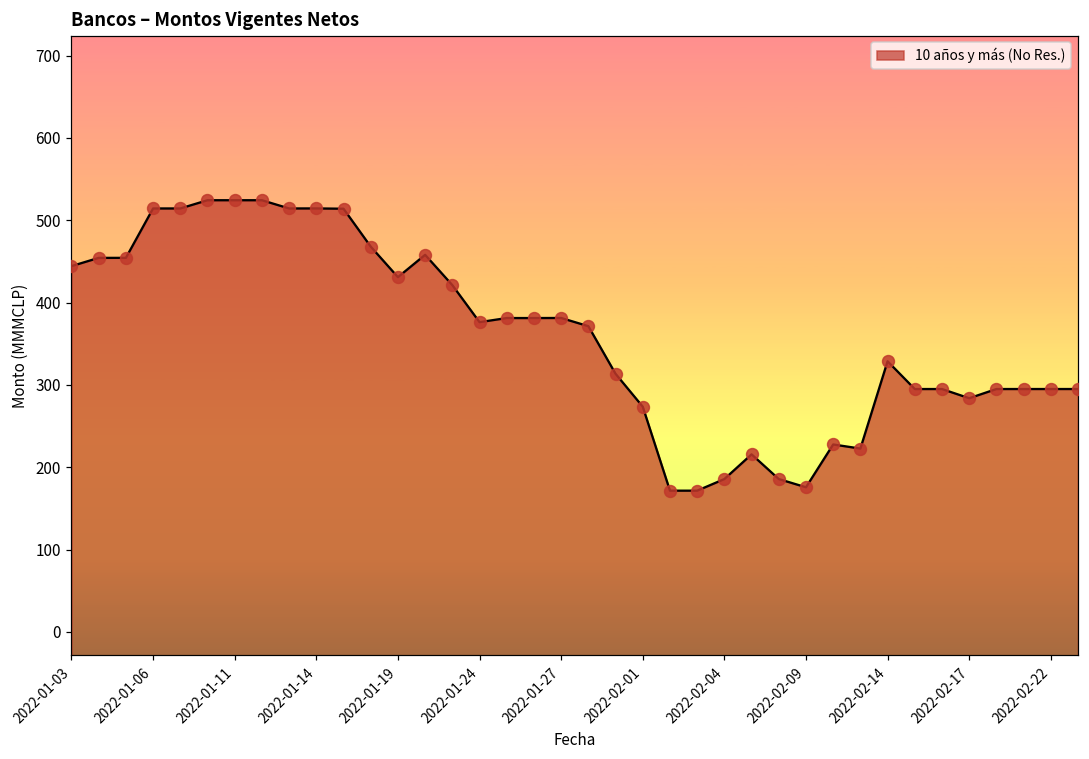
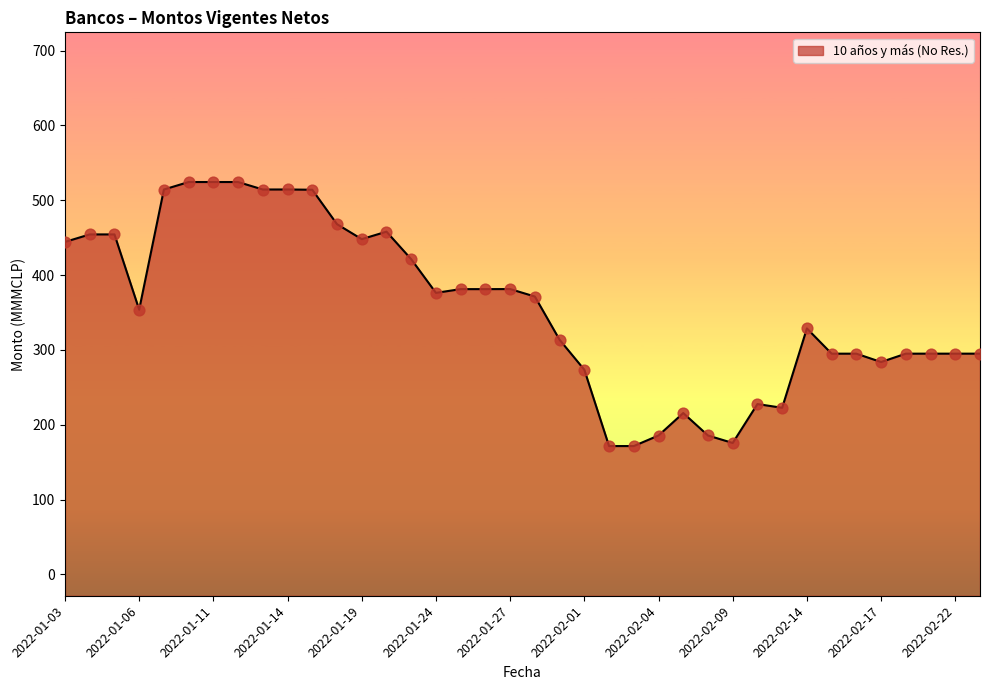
  {
    "2022-01-03": 440,
-   "2022-01-06": 510,
+   "2022-01-06": 350,
    "2022-01-11": 520,
    "2022-01-14": 510,
-   "2022-01-19": 430,
+   "2022-01-19": 450,
    "2022-01-24": 380,
    "2022-01-27": 380,
    "2022-02-01": 270,
    "2022-02-04": 190,
    "2022-02-09": 180,
    "2022-02-14": 330,
    "2022-02-17": 280,
    "2022-02-22": 290
  }
